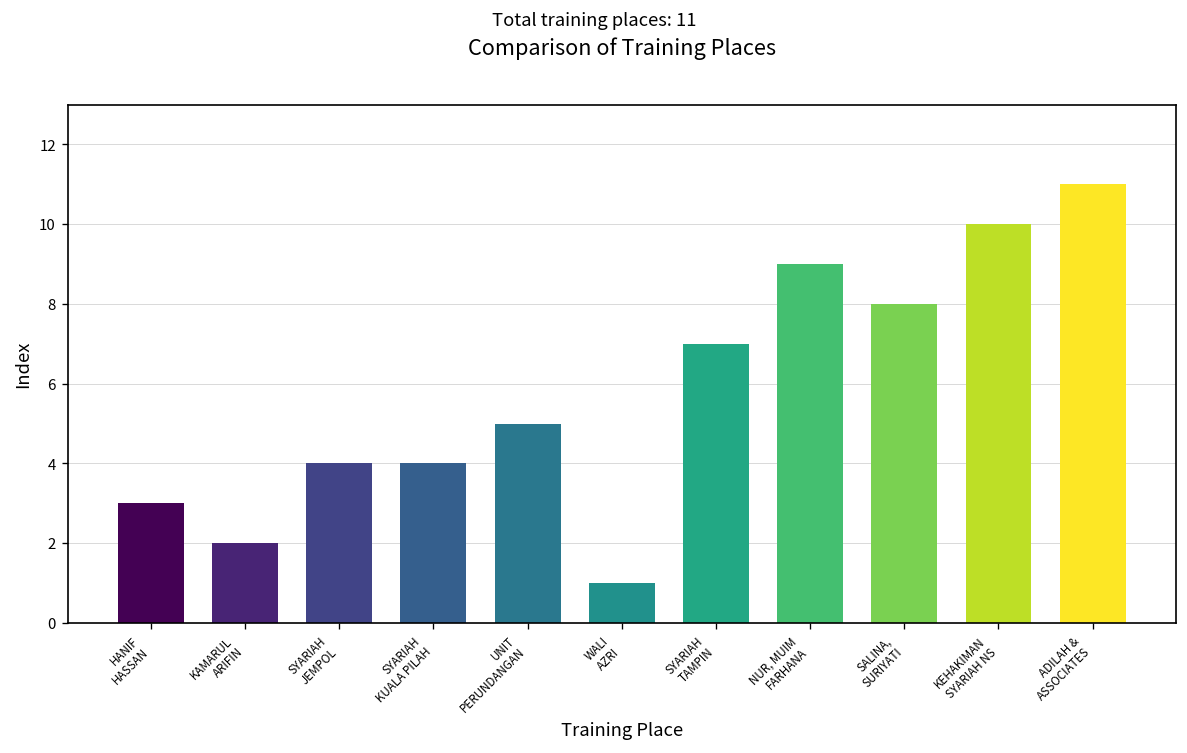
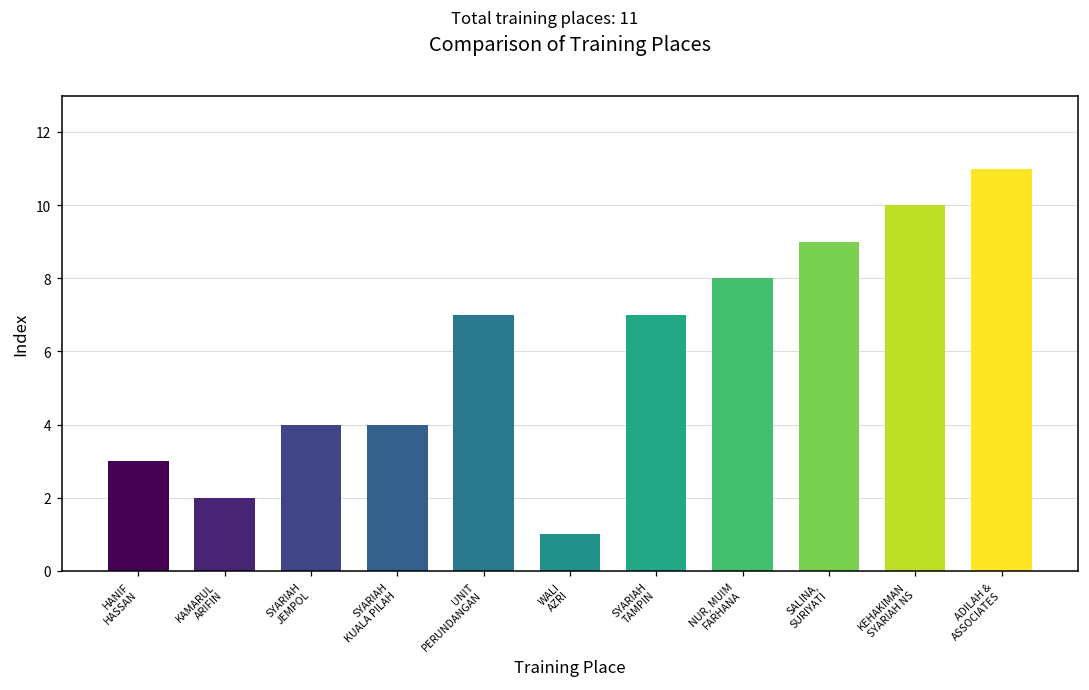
  {
    "HANIF HASSAN": 3,
    "KAMARUL ARIFIN": 2,
    "SYARIAH JEMPOL": 4,
    "SYARIAH KUALA PILAH": 4,
-   "UNIT PERUNDANGAN": 5,
+   "UNIT PERUNDANGAN": 7,
    "WALI AZRI": 1,
    "SYARIAH TAMPIN": 7,
-   "NUR, MUIM FARHANA": 9,
-   "SALINA, SURIYATI": 8,
+   "NUR, MUIM FARHANA": 8,
+   "SALINA, SURIYATI": 9,
    "KEHAKIMAN SYARIAH NS": 10,
    "ADILAH & ASSOCIATES": 11
  }
